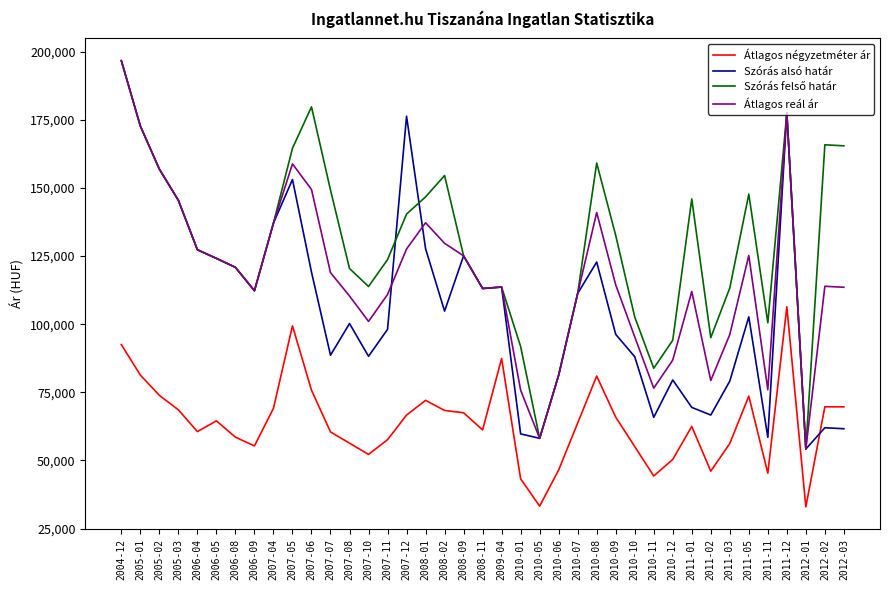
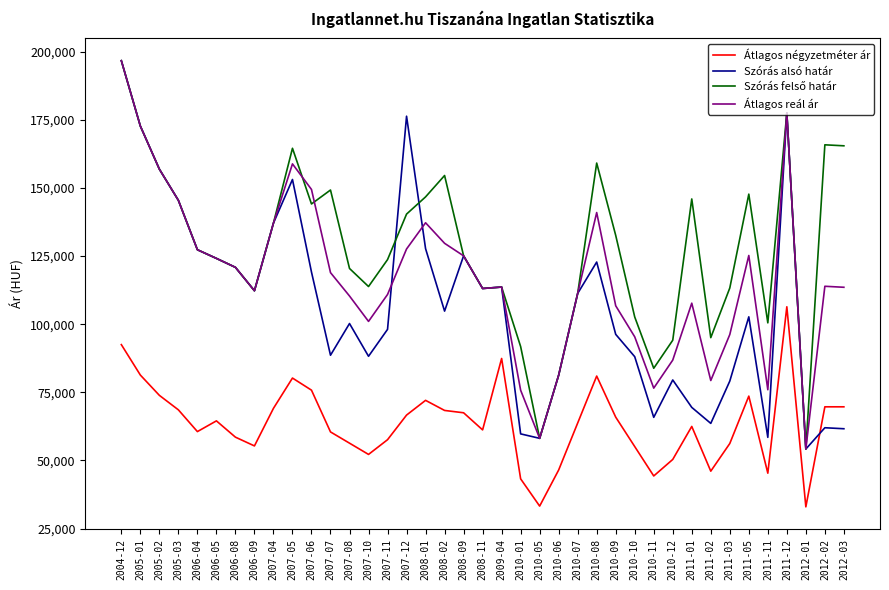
  {
    "Átlagos négyzetméter ár": {
      "2004-12": "93,000",
      "2005-01": "81,000",
      "2005-02": "74,000",
      "2005-03": "69,000",
      "2006-04": "61,000",
      "2006-05": "65,000",
      "2006-08": "59,000",
      "2006-09": "55,000",
      "2007-04": "69,000",
-     "2007-05": "99,000",
+     "2007-05": "80,000",
      "2007-06": "76,000",
      "2007-07": "60,000",
      "2007-08": "56,000",
      "2007-10": "52,000",
      "2007-11": "58,000",
      "2007-12": "67,000",
      "2008-01": "72,000",
      "2008-02": "68,000",
      "2008-09": "67,000",
      "2008-11": "61,000",
      "2009-04": "87,000",
      "2010-01": "43,000",
      "2010-05": "33,000",
      "2010-06": "47,000",
      "2010-07": "64,000",
      "2010-08": "81,000",
      "2010-09": "66,000",
      "2010-10": "55,000",
      "2010-11": "44,000",
      "2010-12": "50,000",
      "2011-01": "62,000",
      "2011-02": "46,000",
      "2011-03": "56,000",
      "2011-05": "74,000",
      "2011-11": "45,000",
      "2011-12": "106,000",
      "2012-01": "33,000",
      "2012-02": "70,000",
      "2012-03": "70,000"
    },
    "Szórás alsó határ": {
      "2007-05": "153,000",
      "2007-06": "119,000",
      "2007-07": "89,000",
      "2007-08": "100,000",
      "2007-10": "88,000",
      "2007-11": "98,000",
      "2007-12": "176,000",
      "2008-01": "128,000",
      "2008-02": "105,000",
      "2010-01": "60,000",
      "2010-08": "123,000",
      "2010-09": "96,000",
      "2010-10": "88,000",
      "2010-11": "66,000",
      "2010-12": "80,000",
      "2011-01": "69,000",
-     "2011-02": "67,000",
+     "2011-02": "64,000",
      "2011-03": "79,000",
      "2011-05": "103,000",
      "2011-11": "58,000",
      "2012-02": "62,000",
      "2012-03": "62,000"
    },
    "Szórás felső határ": {
      "2007-05": "165,000",
-     "2007-06": "180,000",
+     "2007-06": "144,000",
      "2007-07": "149,000",
      "2007-08": "120,000",
      "2007-10": "114,000",
      "2007-11": "124,000",
      "2007-12": "140,000",
      "2008-01": "147,000",
      "2008-02": "155,000",
      "2010-01": "92,000",
      "2010-08": "159,000",
      "2010-09": "133,000",
      "2010-10": "103,000",
      "2010-11": "84,000",
      "2010-12": "94,000",
      "2011-01": "146,000",
      "2011-02": "95,000",
      "2011-03": "113,000",
      "2011-05": "148,000",
      "2011-11": "100,000",
      "2012-02": "166,000",
      "2012-03": "165,000"
    },
    "Átlagos reál ár": {
      "2007-05": "159,000",
      "2007-06": "149,000",
      "2007-07": "119,000",
      "2007-08": "110,000",
      "2007-10": "101,000",
      "2007-11": "111,000",
      "2007-12": "128,000",
      "2008-01": "137,000",
      "2008-02": "130,000",
      "2010-01": "76,000",
      "2010-08": "141,000",
-     "2010-09": "114,000",
+     "2010-09": "107,000",
      "2010-10": "95,000",
      "2010-11": "77,000",
      "2010-12": "87,000",
-     "2011-01": "112,000",
+     "2011-01": "108,000",
      "2011-02": "79,000",
      "2011-03": "96,000",
      "2011-05": "125,000",
      "2011-11": "76,000",
      "2012-02": "114,000",
      "2012-03": "114,000"
    }
  }
